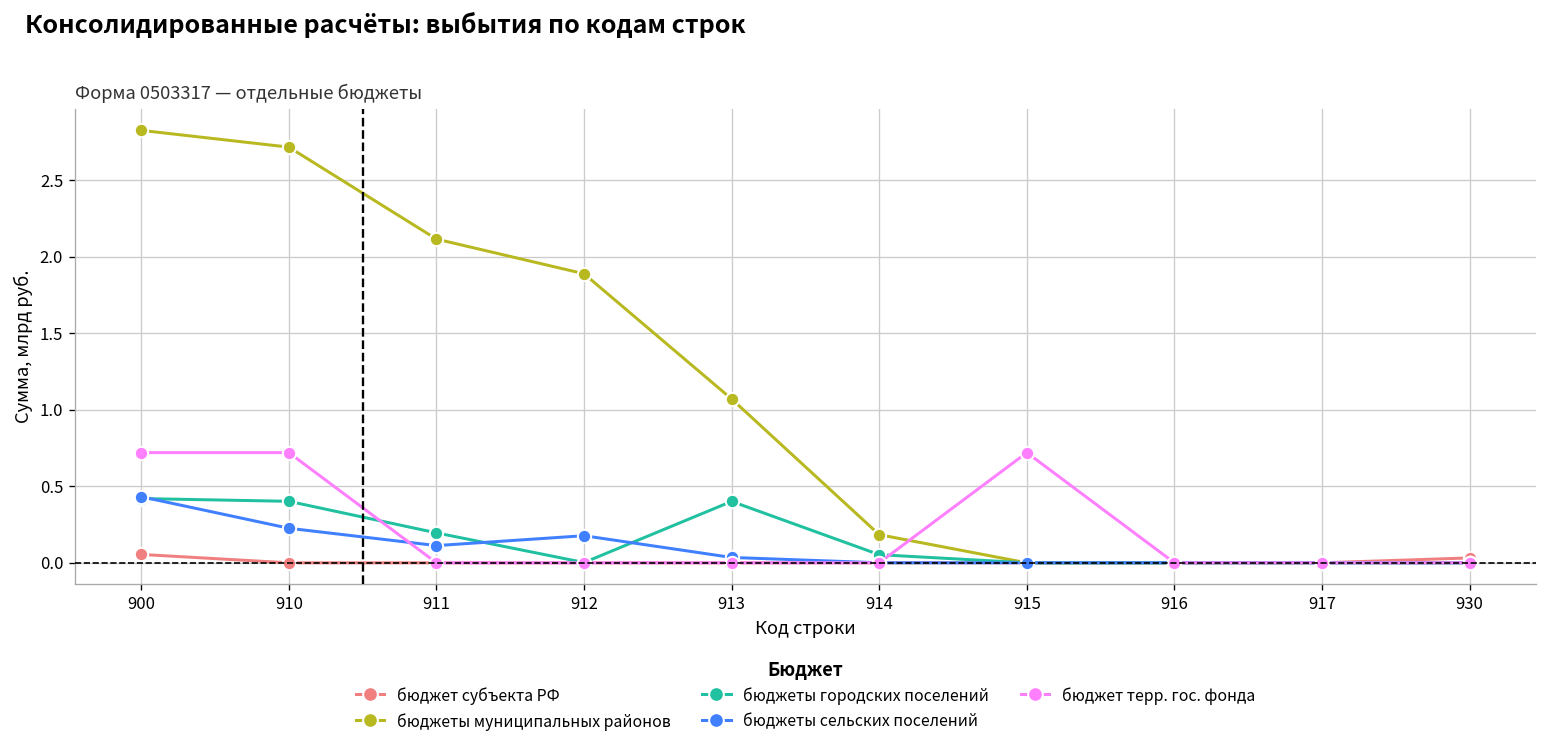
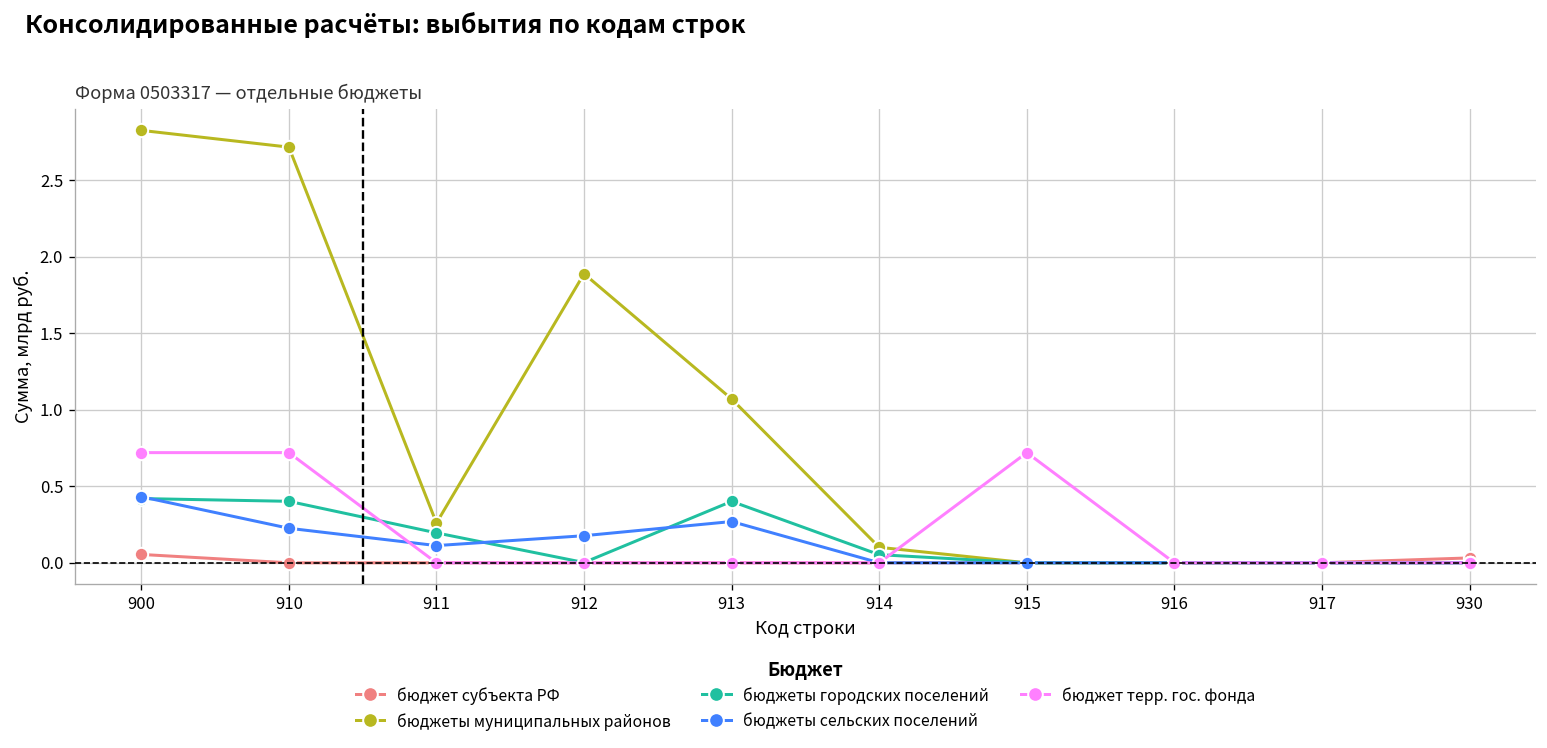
  {
    "бюджет субъекта РФ": {
      "900": 0.05,
      "910": 0.00,
      "930": 0.03
    },
    "бюджеты муниципальных районов": {
      "900": 2.82,
      "910": 2.72,
-     "911": 2.11,
+     "911": 0.26,
      "912": 1.89,
      "913": 1.07,
-     "914": 0.18
+     "914": 0.10
    },
    "бюджеты городских поселений": {
      "910": 0.40,
      "911": 0.20,
      "913": 0.40,
      "914": 0.05
    },
    "бюджеты сельских поселений": {
      "910": 0.23,
      "911": 0.11,
      "912": 0.18,
-     "913": 0.03
+     "913": 0.27
    },
    "бюджет терр. гос. фонда": {
      "900": 0.72,
      "910": 0.72,
      "915": 0.72
    }
  }
